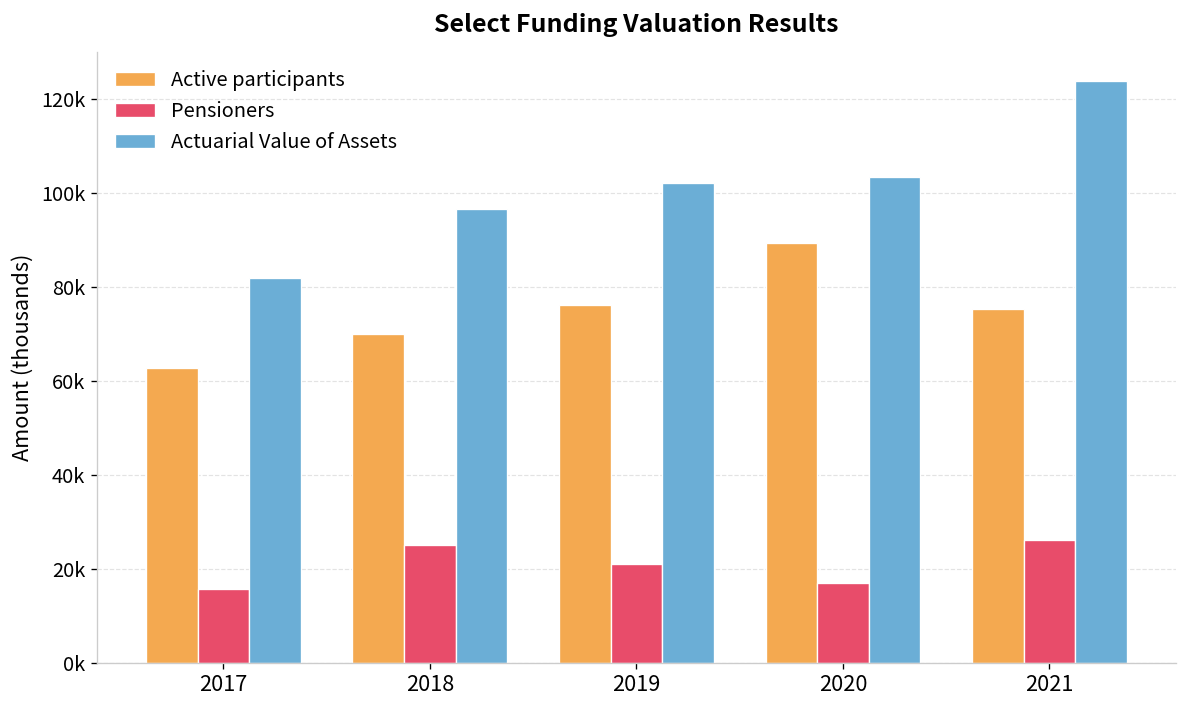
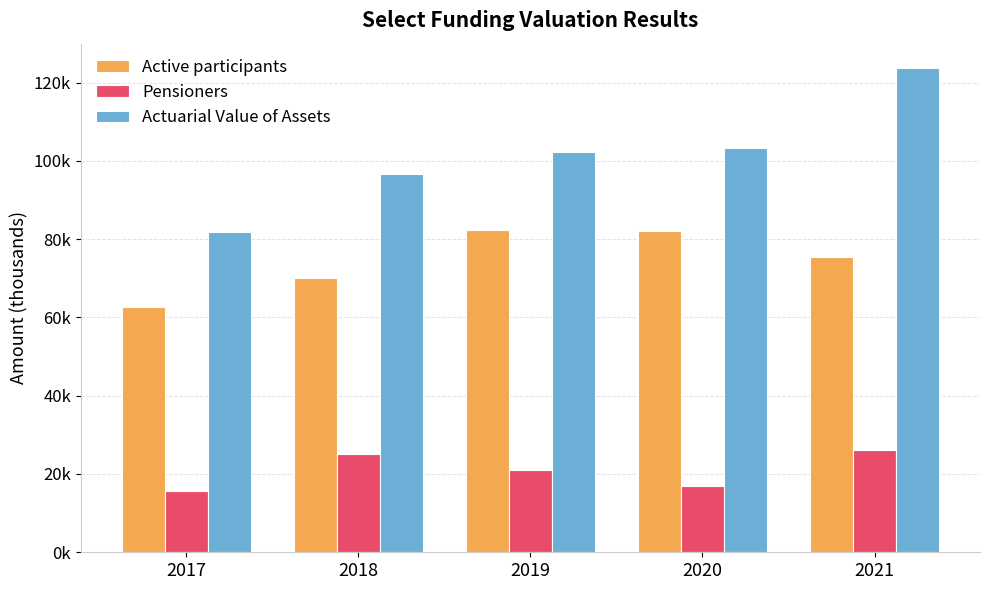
  {
    "Active participants": {
      "2017": 63000,
      "2018": 70000,
-     "2019": 76000,
-     "2020": 89000,
+     "2019": 82000,
+     "2020": 82000,
      "2021": 75000
    },
    "Pensioners": {
      "2017": 16000,
      "2018": 25000,
      "2019": 21000,
      "2020": 17000,
      "2021": 26000
    },
    "Actuarial Value of Assets": {
      "2017": 82000,
      "2018": 97000,
      "2019": 102000,
      "2020": 103000,
      "2021": 124000
    }
  }
